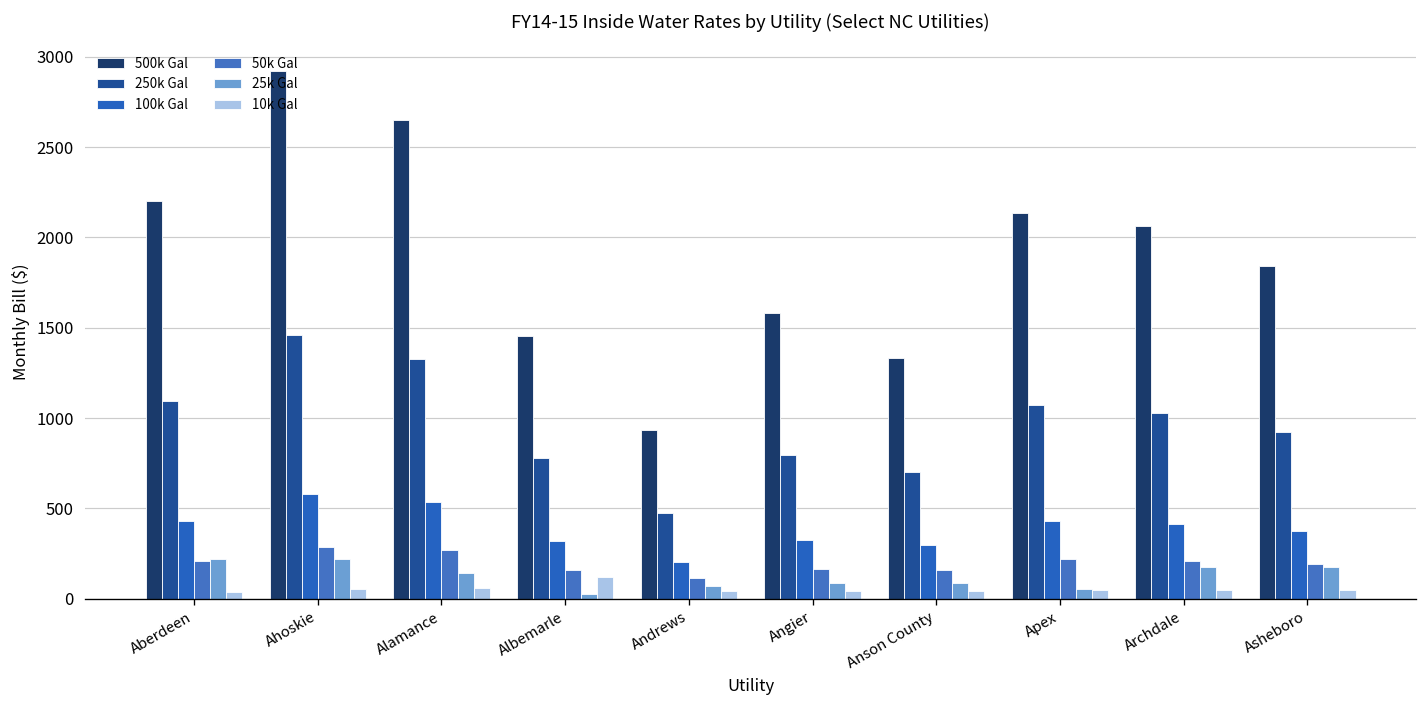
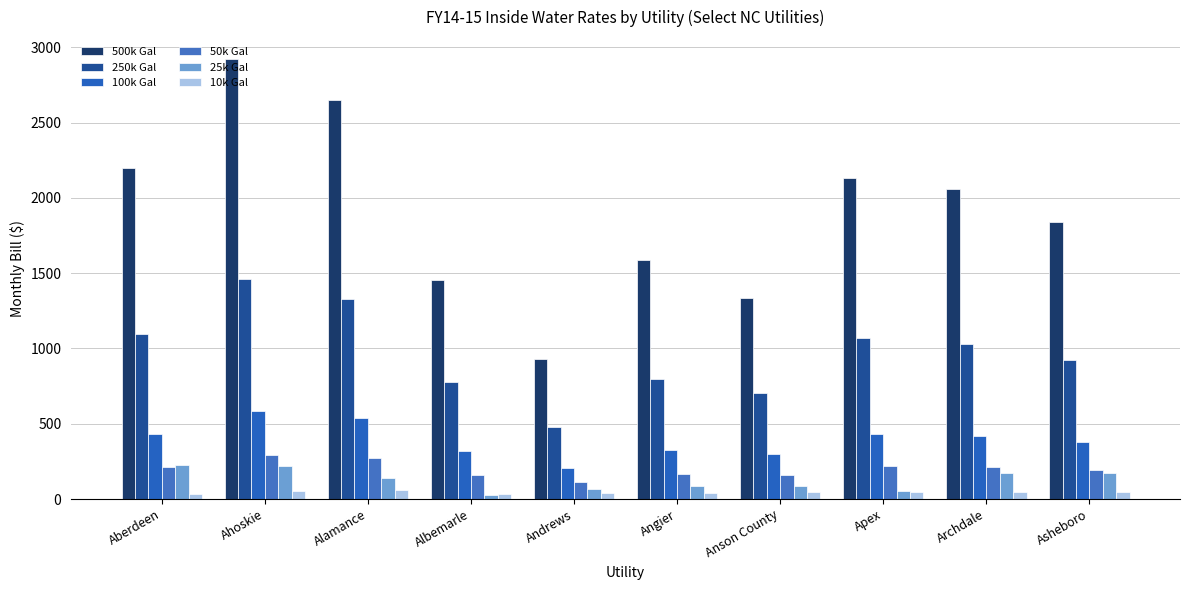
  {
    "25k Gal": {
      "Aberdeen": 220,
      "Ahoskie": 220,
      "Alamance": 140,
      "Albemarle": 30,
      "Andrews": 70,
      "Angier": 90,
      "Anson County": 90,
      "Apex": 50,
      "Archdale": 180,
      "Asheboro": 170
    },
    "10k Gal": {
      "Aberdeen": 40,
      "Ahoskie": 60,
      "Alamance": 60,
-     "Albemarle": 120,
+     "Albemarle": 40,
      "Andrews": 40,
      "Angier": 40,
      "Anson County": 40,
      "Apex": 50,
      "Archdale": 50,
      "Asheboro": 50
    }
  }
